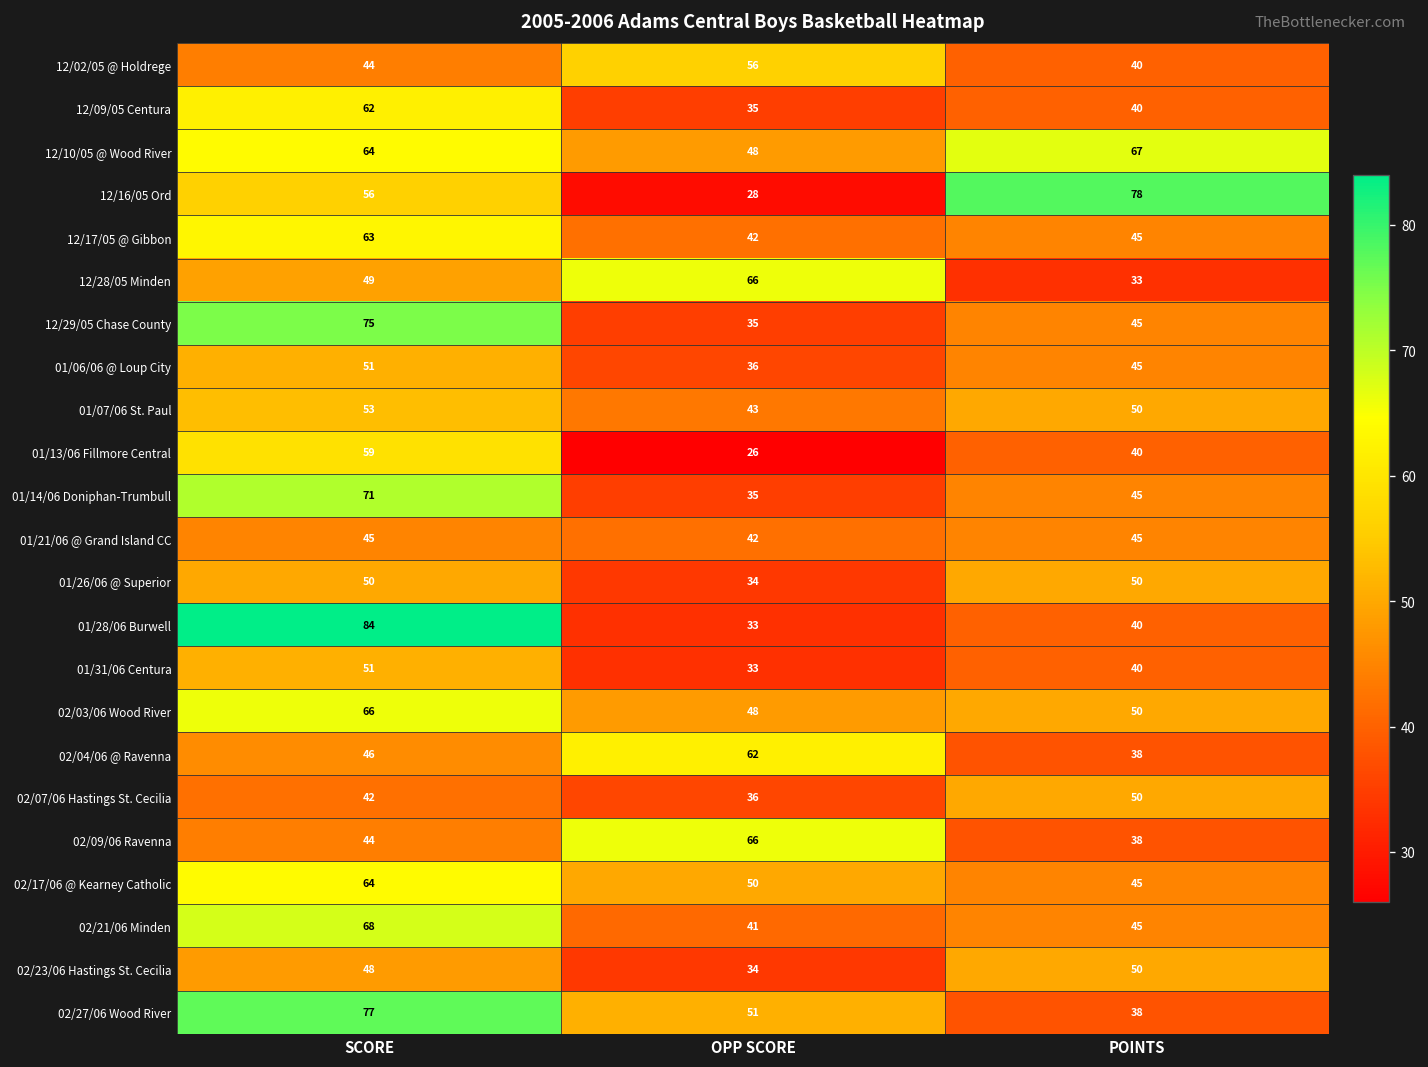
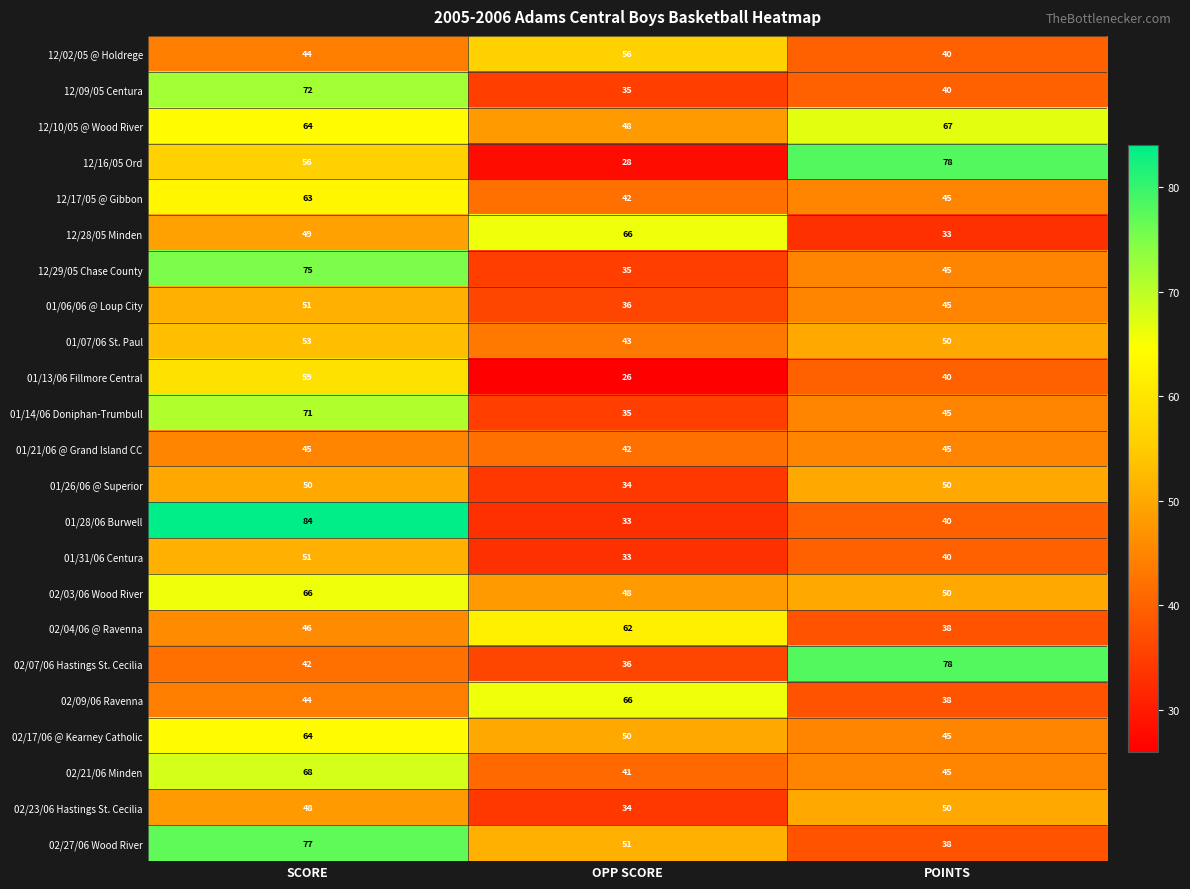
  {
    "12/02/05 @ Holdrege": {
      "SCORE": 44,
      "OPP SCORE": 56,
      "POINTS": 40
    },
    "12/09/05 Centura": {
-     "SCORE": 62,
+     "SCORE": 72,
      "OPP SCORE": 35,
      "POINTS": 40
    },
    "12/10/05 @ Wood River": {
      "SCORE": 64,
      "OPP SCORE": 48,
      "POINTS": 67
    },
    "12/16/05 Ord": {
      "SCORE": 56,
      "OPP SCORE": 28,
      "POINTS": 78
    },
    "12/17/05 @ Gibbon": {
      "SCORE": 63,
      "OPP SCORE": 42,
      "POINTS": 45
    },
    "12/28/05 Minden": {
      "SCORE": 49,
      "OPP SCORE": 66,
      "POINTS": 33
    },
    "12/29/05 Chase County": {
      "SCORE": 75,
      "OPP SCORE": 35,
      "POINTS": 45
    },
    "01/06/06 @ Loup City": {
      "SCORE": 51,
      "OPP SCORE": 36,
      "POINTS": 45
    },
    "01/07/06 St. Paul": {
      "SCORE": 53,
      "OPP SCORE": 43,
      "POINTS": 50
    },
    "01/13/06 Fillmore Central": {
      "SCORE": 59,
      "OPP SCORE": 26,
      "POINTS": 40
    },
    "01/14/06 Doniphan-Trumbull": {
      "SCORE": 71,
      "OPP SCORE": 35,
      "POINTS": 45
    },
    "01/21/06 @ Grand Island CC": {
      "SCORE": 45,
      "OPP SCORE": 42,
      "POINTS": 45
    },
    "01/26/06 @ Superior": {
      "SCORE": 50,
      "OPP SCORE": 34,
      "POINTS": 50
    },
    "01/28/06 Burwell": {
      "SCORE": 84,
      "OPP SCORE": 33,
      "POINTS": 40
    },
    "01/31/06 Centura": {
      "SCORE": 51,
      "OPP SCORE": 33,
      "POINTS": 40
    },
    "02/03/06 Wood River": {
      "SCORE": 66,
      "OPP SCORE": 48,
      "POINTS": 50
    },
    "02/04/06 @ Ravenna": {
      "SCORE": 46,
      "OPP SCORE": 62,
      "POINTS": 38
    },
    "02/07/06 Hastings St. Cecilia": {
      "SCORE": 42,
      "OPP SCORE": 36,
-     "POINTS": 50
+     "POINTS": 78
    },
    "02/09/06 Ravenna": {
      "SCORE": 44,
      "OPP SCORE": 66,
      "POINTS": 38
    },
    "02/17/06 @ Kearney Catholic": {
      "SCORE": 64,
      "OPP SCORE": 50,
      "POINTS": 45
    },
    "02/21/06 Minden": {
      "SCORE": 68,
      "OPP SCORE": 41,
      "POINTS": 45
    },
    "02/23/06 Hastings St. Cecilia": {
      "SCORE": 48,
      "OPP SCORE": 34,
      "POINTS": 50
    },
    "02/27/06 Wood River": {
      "SCORE": 77,
      "OPP SCORE": 51,
      "POINTS": 38
    }
  }
